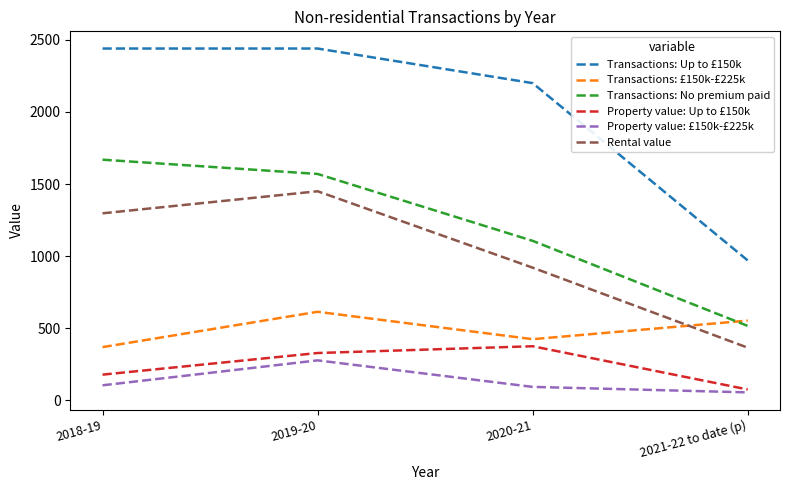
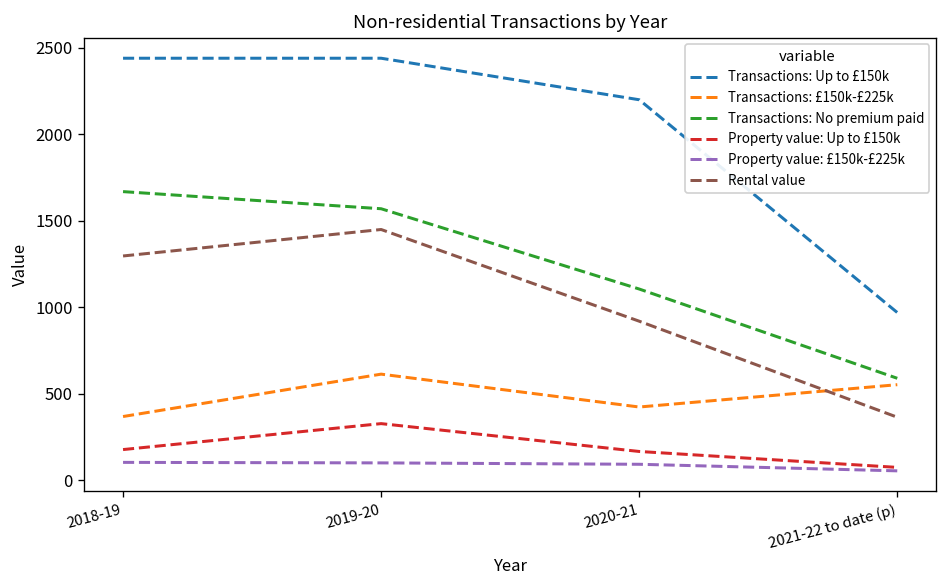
  {
    "Transactions: Up to £150k": {
      "2018-19": 2440,
      "2019-20": 2440,
      "2020-21": 2200,
      "2021-22 to date (p)": 970
    },
    "Transactions: £150k-£225k": {
      "2018-19": 370,
      "2019-20": 610,
      "2020-21": 420,
      "2021-22 to date (p)": 550
    },
    "Transactions: No premium paid": {
      "2018-19": 1670,
      "2019-20": 1570,
      "2020-21": 1110,
-     "2021-22 to date (p)": 520
+     "2021-22 to date (p)": 590
    },
    "Property value: Up to £150k": {
      "2018-19": 180,
      "2019-20": 330,
-     "2020-21": 380,
+     "2020-21": 170,
      "2021-22 to date (p)": 80
    },
    "Property value: £150k-£225k": {
      "2018-19": 100,
-     "2019-20": 280,
+     "2019-20": 100,
      "2020-21": 90,
      "2021-22 to date (p)": 60
    },
    "Rental value": {
      "2018-19": 1300,
      "2019-20": 1450,
      "2020-21": 920,
      "2021-22 to date (p)": 370
    }
  }
